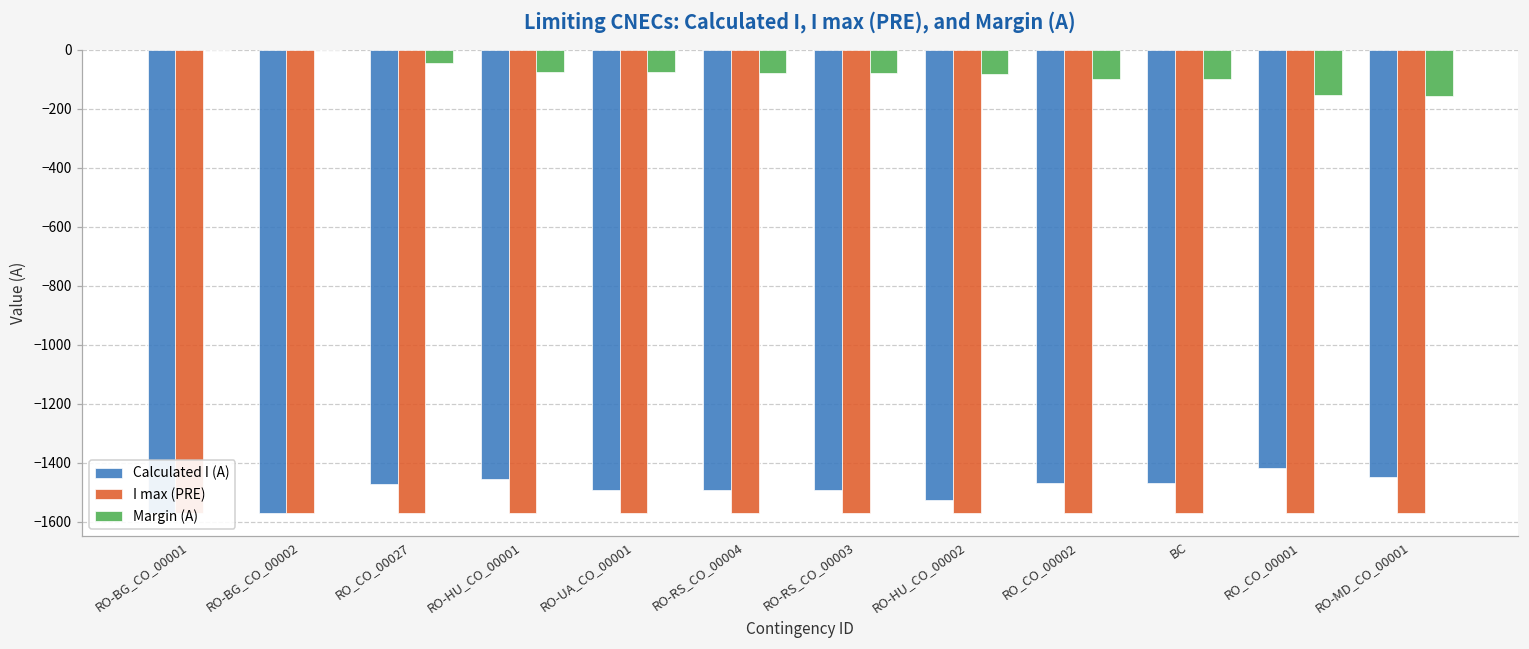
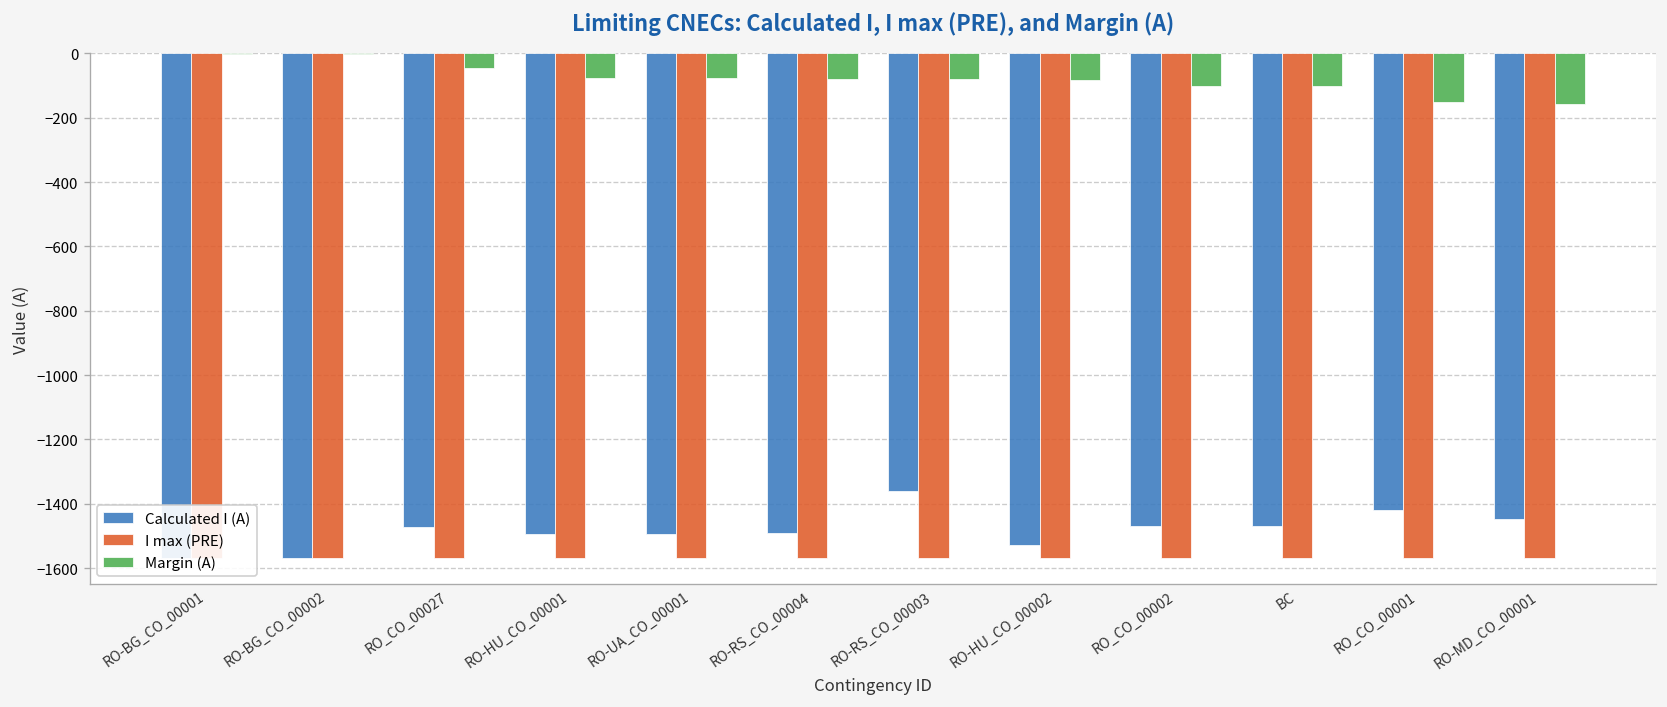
  {
    "Calculated I (A)": {
      "RO-BG_CO_00002": -1570,
      "RO_CO_00027": -1470,
-     "RO-HU_CO_00001": -1450,
+     "RO-HU_CO_00001": -1500,
      "RO-UA_CO_00001": -1490,
      "RO-RS_CO_00004": -1490,
-     "RO-RS_CO_00003": -1490,
+     "RO-RS_CO_00003": -1360,
      "RO-HU_CO_00002": -1530,
      "RO_CO_00002": -1470,
      "BC": -1470,
      "RO_CO_00001": -1420,
      "RO-MD_CO_00001": -1450
    },
    "I max (PRE)": {
      "RO-BG_CO_00002": -1570,
      "RO_CO_00027": -1570,
      "RO-HU_CO_00001": -1570,
      "RO-UA_CO_00001": -1570,
      "RO-RS_CO_00004": -1570,
      "RO-RS_CO_00003": -1570,
      "RO-HU_CO_00002": -1570,
      "RO_CO_00002": -1570,
      "BC": -1570,
      "RO_CO_00001": -1570,
      "RO-MD_CO_00001": -1570
    },
    "Margin (A)": {
      "RO_CO_00027": -50,
      "RO-HU_CO_00001": -80,
      "RO-UA_CO_00001": -80,
      "RO-RS_CO_00004": -80,
      "RO-RS_CO_00003": -80,
      "RO-HU_CO_00002": -80,
      "RO_CO_00002": -100,
      "BC": -100,
      "RO_CO_00001": -150,
      "RO-MD_CO_00001": -160
    }
  }
